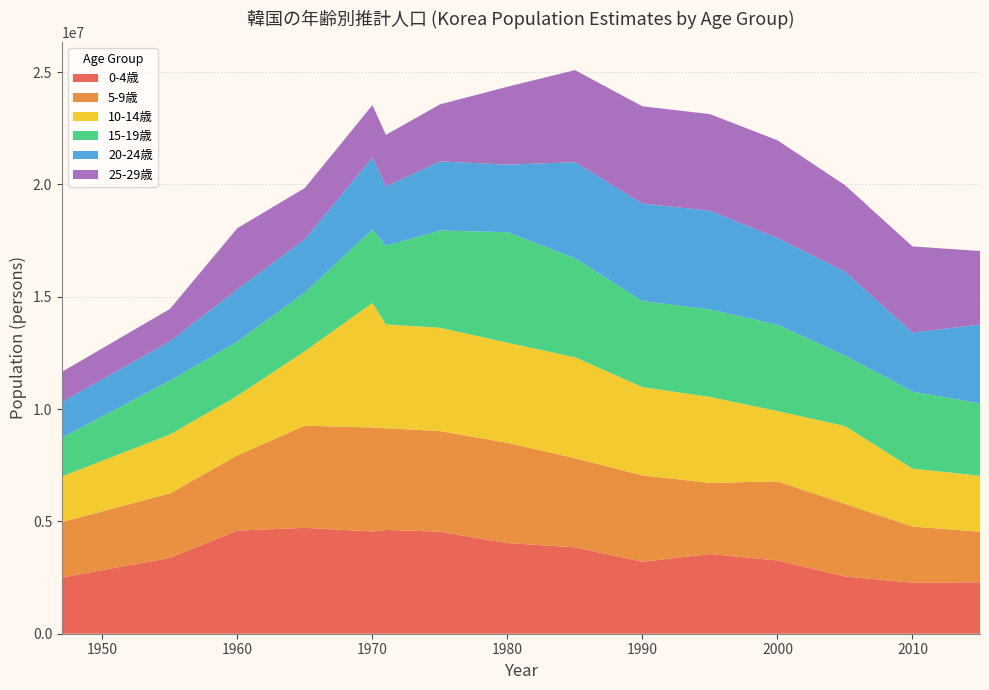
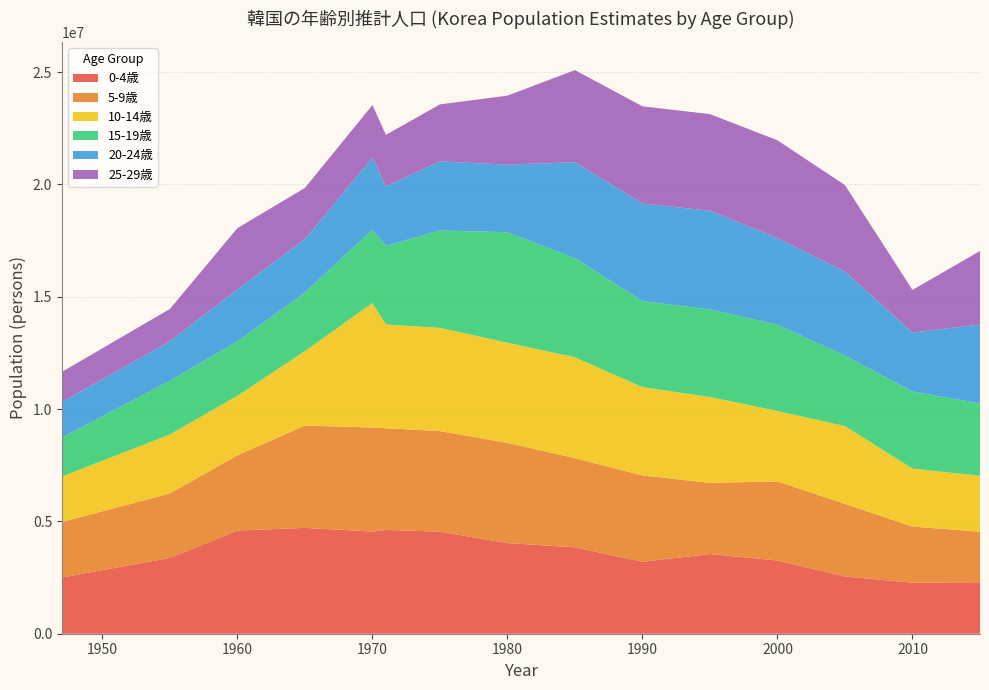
  {
    "10-14歳": {
      "1960": 2600000,
      "1970": 5500000,
      "1980": 4500000,
      "1990": 3900000,
      "2000": 3100000,
      "2010": 2600000
    },
    "15-19歳": {
      "1960": 2400000,
      "1970": 3300000,
      "1980": 4900000,
      "1990": 3800000,
      "2000": 3800000,
      "2010": 3400000
    },
    "20-24歳": {
      "1960": 2300000,
      "1970": 3200000,
      "1980": 3000000,
      "1990": 4300000,
      "2000": 3900000,
      "2010": 2600000
    },
    "25-29歳": {
      "1960": 2700000,
      "1970": 2300000,
-     "1980": 3500000,
+     "1980": 3100000,
      "1990": 4300000,
      "2000": 4400000,
-     "2010": 3800000
+     "2010": 1900000
    }
  }
